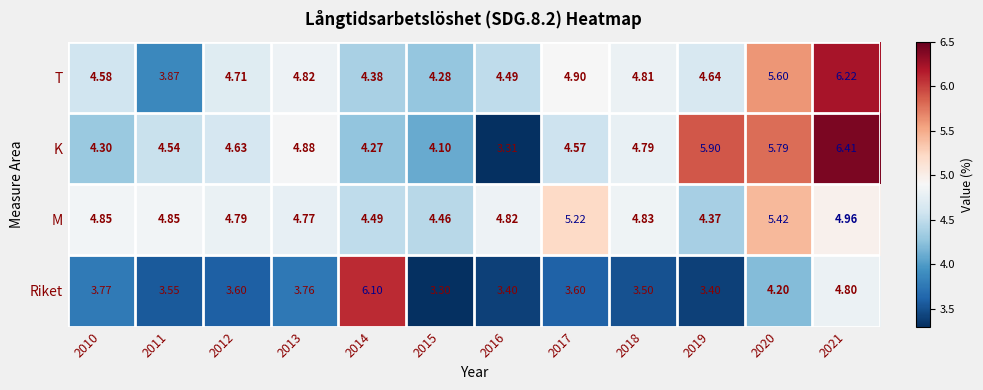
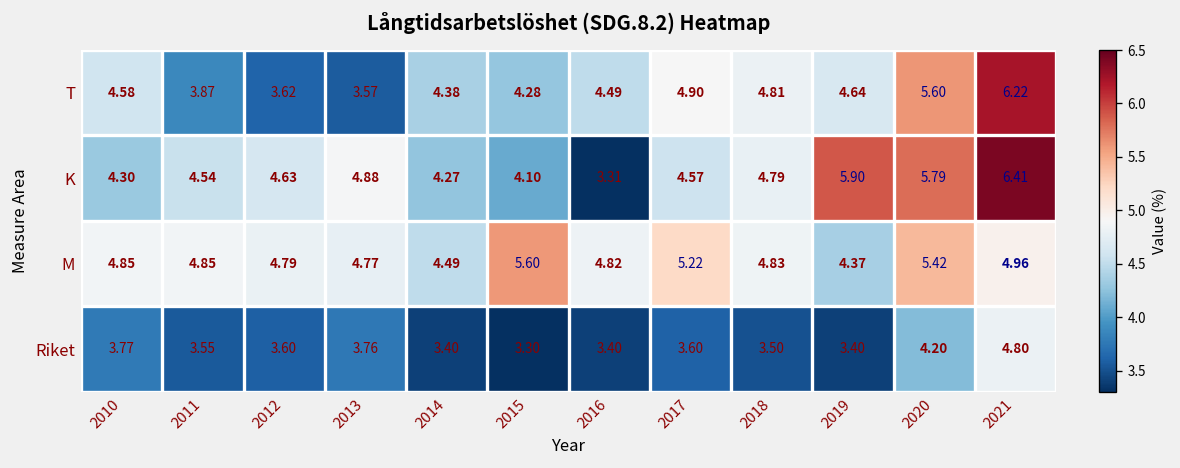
  {
    "T": {
      "2010": 4.58,
      "2011": 3.87,
-     "2012": 4.71,
-     "2013": 4.82,
+     "2012": 3.62,
+     "2013": 3.57,
      "2014": 4.38,
      "2015": 4.28,
      "2016": 4.49,
      "2017": 4.90,
      "2018": 4.81,
      "2019": 4.64,
      "2020": 5.60,
      "2021": 6.22
    },
    "K": {
      "2010": 4.30,
      "2011": 4.54,
      "2012": 4.63,
      "2013": 4.88,
      "2014": 4.27,
      "2015": 4.10,
      "2016": 3.31,
      "2017": 4.57,
      "2018": 4.79,
      "2019": 5.90,
      "2020": 5.79,
      "2021": 6.41
    },
    "M": {
      "2010": 4.85,
      "2011": 4.85,
      "2012": 4.79,
      "2013": 4.77,
      "2014": 4.49,
-     "2015": 4.46,
+     "2015": 5.60,
      "2016": 4.82,
      "2017": 5.22,
      "2018": 4.83,
      "2019": 4.37,
      "2020": 5.42,
      "2021": 4.96
    },
    "Riket": {
      "2010": 3.77,
      "2011": 3.55,
      "2012": 3.60,
      "2013": 3.76,
-     "2014": 6.10,
+     "2014": 3.40,
      "2015": 3.30,
      "2016": 3.40,
      "2017": 3.60,
      "2018": 3.50,
      "2019": 3.40,
      "2020": 4.20,
      "2021": 4.80
    }
  }
